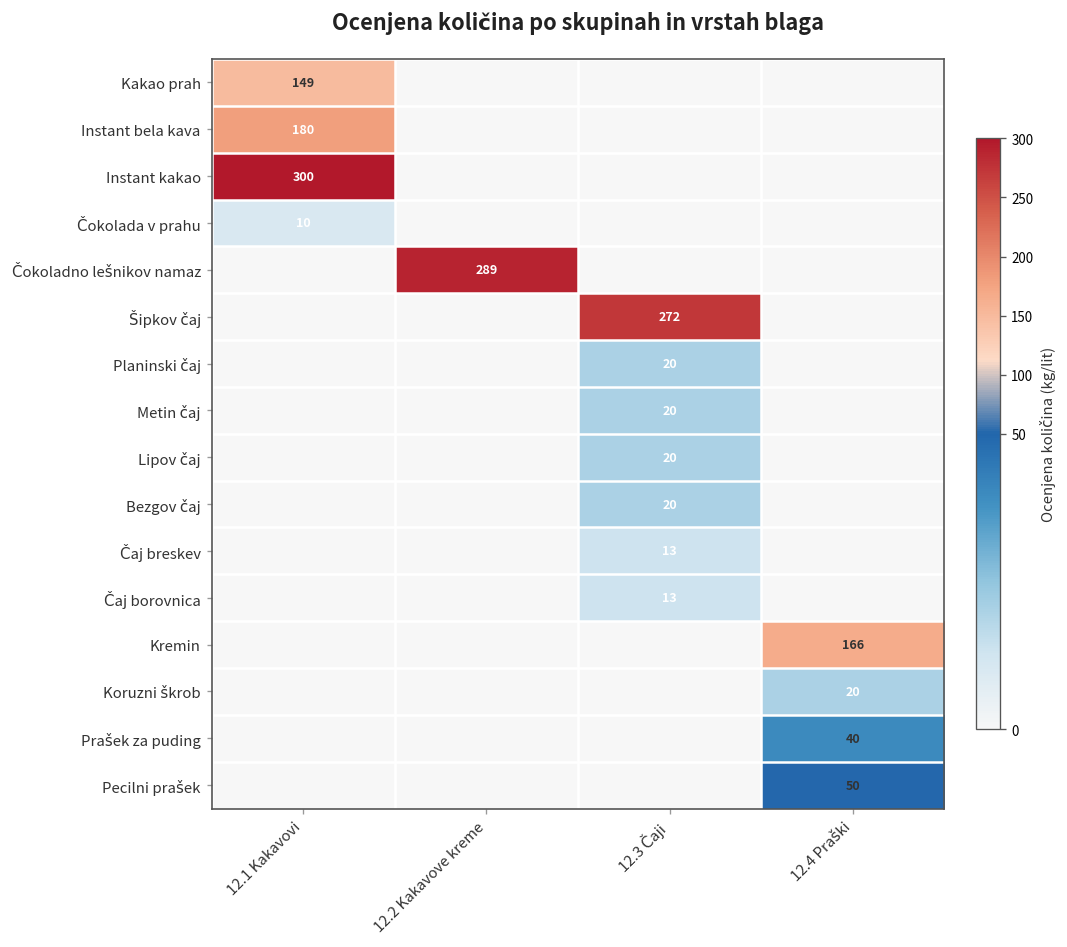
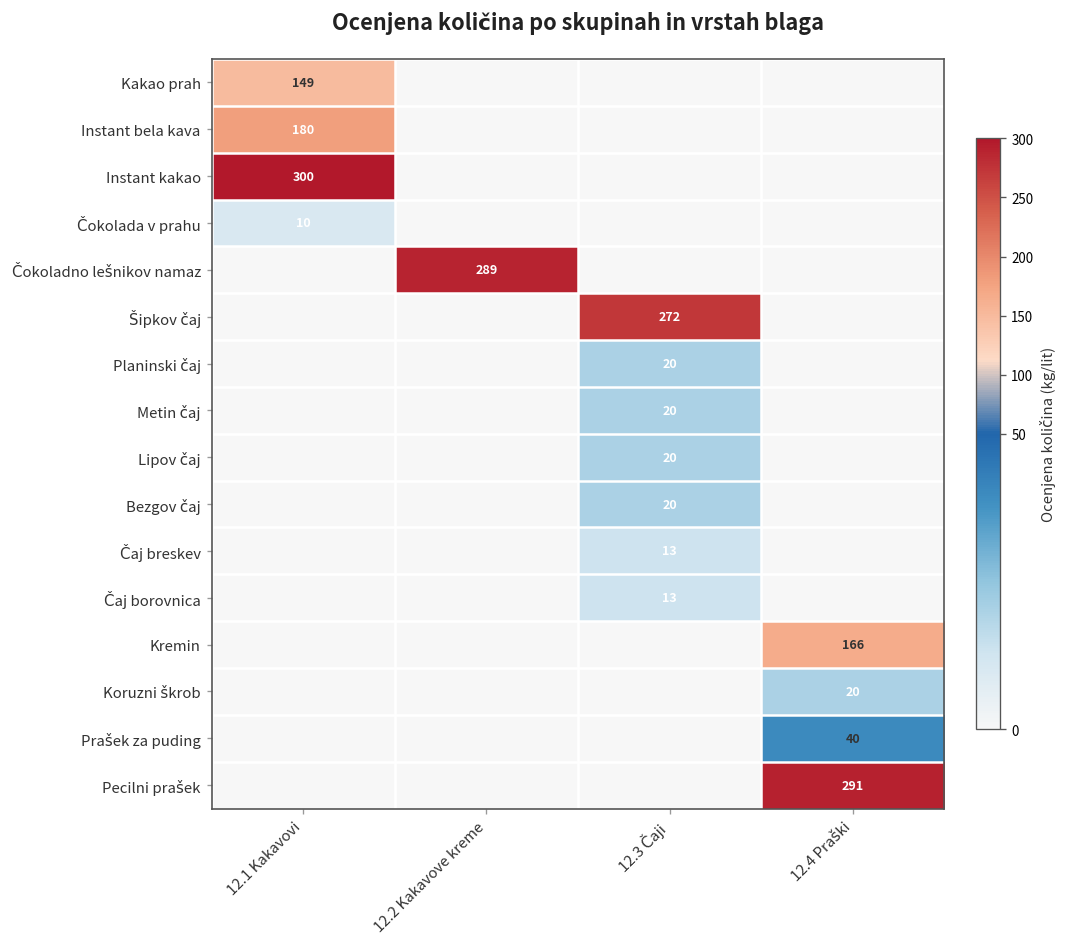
  {
    "Kakao prah": {
      "12.1 Kakavovi": 149
    },
    "Instant bela kava": {
      "12.1 Kakavovi": 180
    },
    "Instant kakao": {
      "12.1 Kakavovi": 300
    },
    "Čokoladno lešnikov namaz": {
      "12.2 Kakavove kreme": 289
    },
    "Šipkov čaj": {
      "12.3 Čaji": 272
    },
    "Planinski čaj": {
      "12.3 Čaji": 20
    },
    "Metin čaj": {
      "12.3 Čaji": 20
    },
    "Lipov čaj": {
      "12.3 Čaji": 20
    },
    "Bezgov čaj": {
      "12.3 Čaji": 20
    },
    "Čaj breskev": {
      "12.3 Čaji": 13
    },
    "Čaj borovnica": {
      "12.3 Čaji": 13
    },
    "Kremin": {
      "12.4 Praški": 166
    },
    "Koruzni škrob": {
      "12.4 Praški": 20
    },
    "Prašek za puding": {
      "12.4 Praški": 40
    },
    "Pecilni prašek": {
-     "12.4 Praški": 50
+     "12.4 Praški": 291
    }
  }
